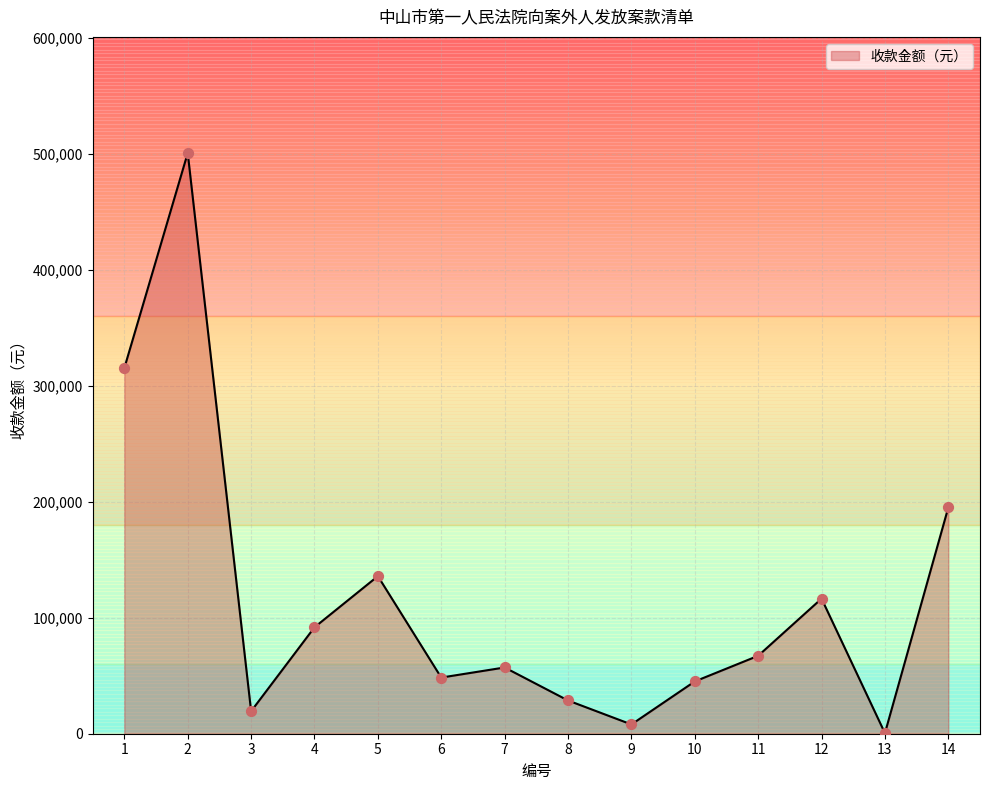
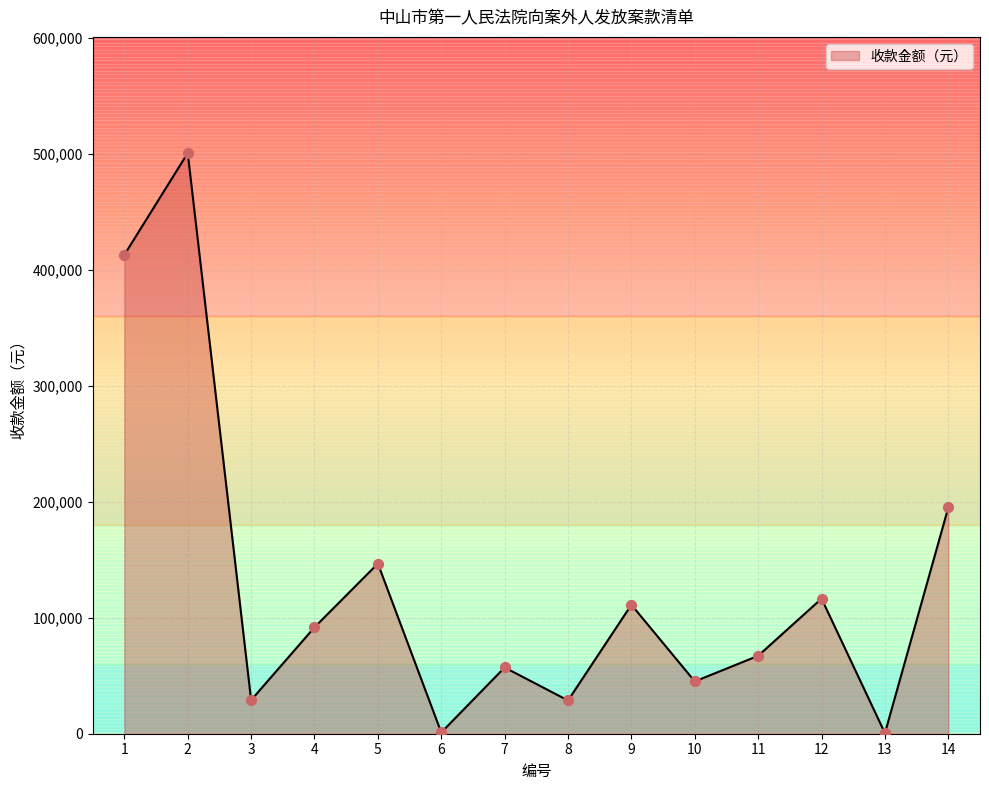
  {
-   "1": "315,000",
+   "1": "413,000",
    "2": "501,000",
-   "3": "19,000",
+   "3": "29,000",
    "4": "92,000",
-   "5": "136,000",
-   "6": "48,000",
+   "5": "147,000",
+   "6": "1,000",
    "7": "57,000",
    "8": "29,000",
-   "9": "8,000",
+   "9": "111,000",
    "10": "45,000",
    "11": "67,000",
    "12": "116,000",
    "13": "0",
    "14": "195,000"
  }
